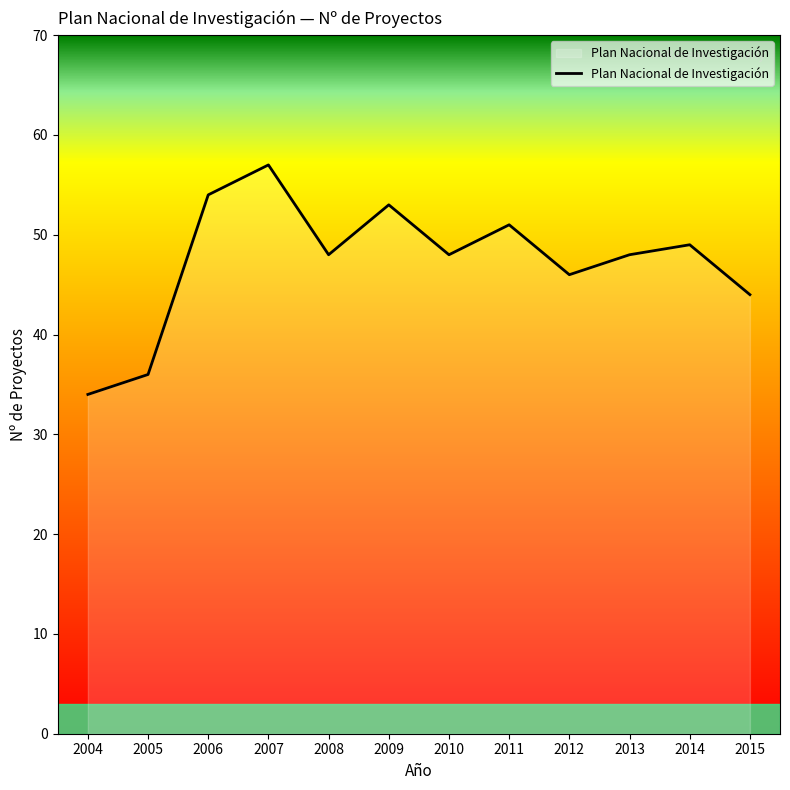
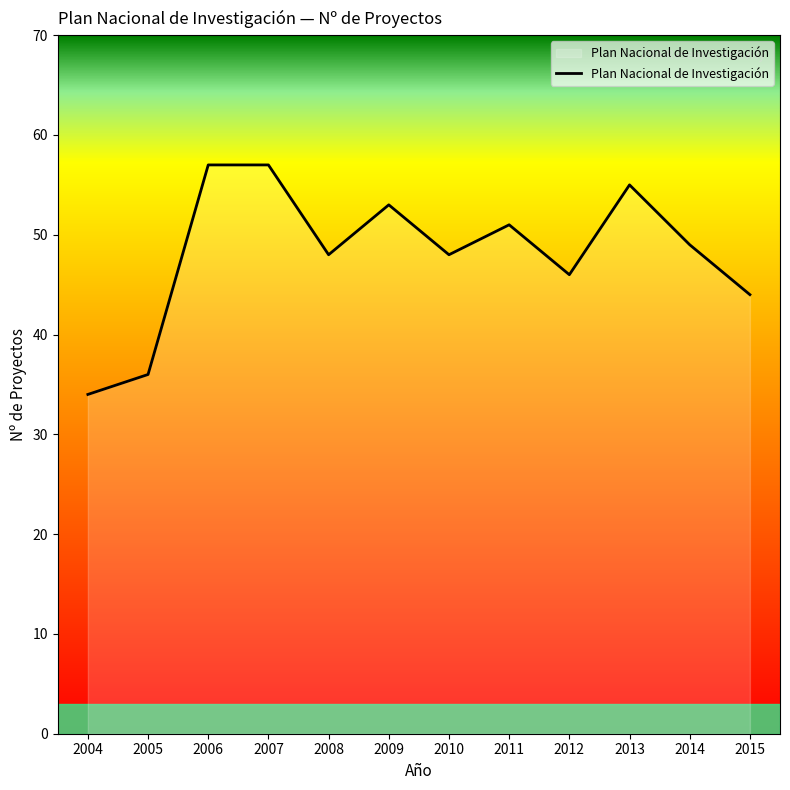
  {
    "2004": 34,
    "2005": 36,
-   "2006": 54,
+   "2006": 57,
    "2007": 57,
    "2008": 48,
    "2009": 53,
    "2010": 48,
    "2011": 51,
    "2012": 46,
-   "2013": 48,
+   "2013": 55,
    "2014": 49,
    "2015": 44
  }
